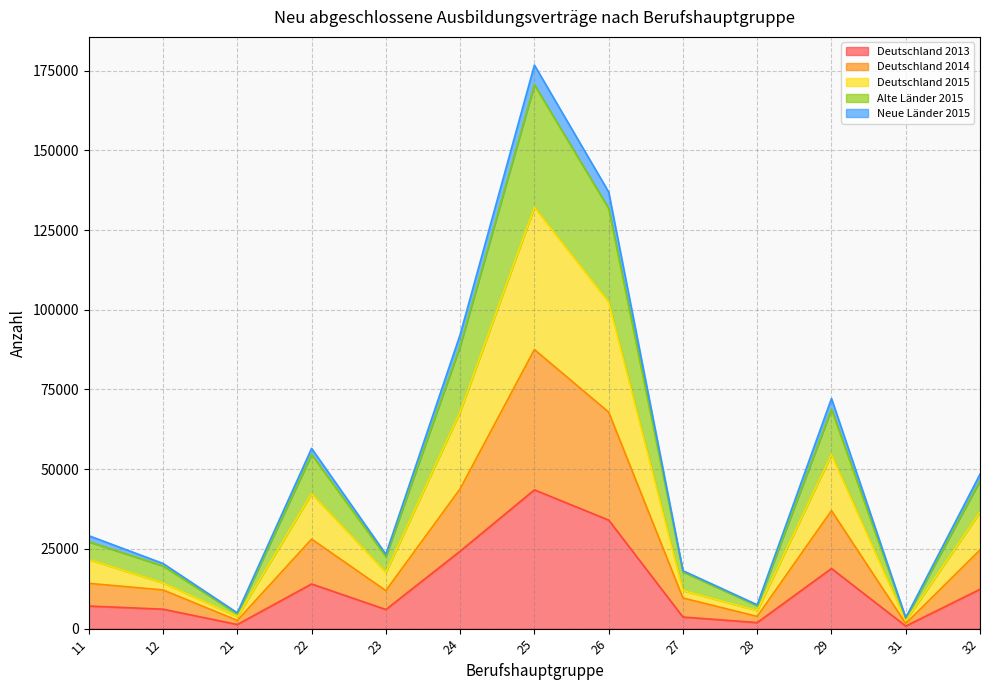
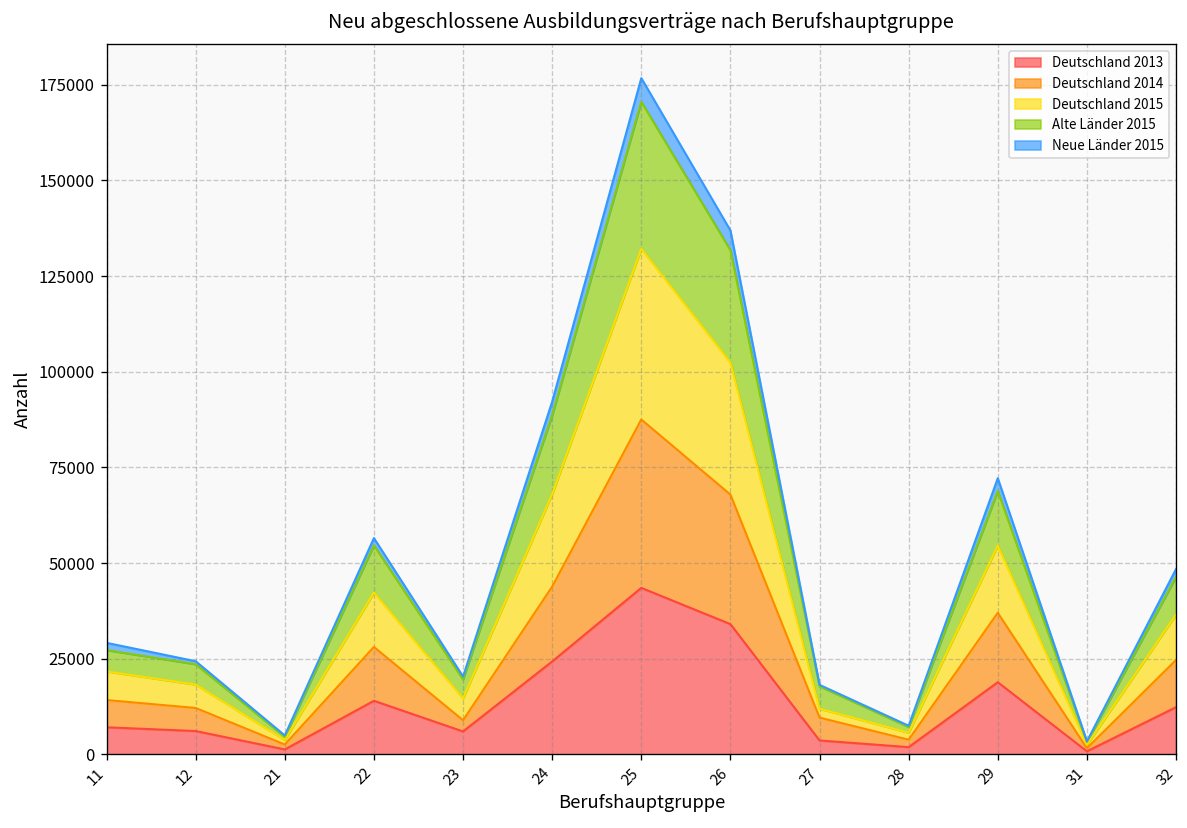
  {
    "Deutschland 2013": {
      "11": 7000,
      "12": 6000,
      "21": 1000,
      "22": 14000,
      "23": 6000,
      "24": 24000,
      "25": 44000,
      "26": 34000,
      "27": 4000,
      "28": 2000,
      "29": 19000,
      "31": 1000,
      "32": 12000
    },
    "Deutschland 2014": {
      "11": 7000,
      "12": 6000,
      "21": 1000,
      "22": 14000,
-     "23": 6000,
+     "23": 3000,
      "24": 20000,
      "25": 44000,
      "26": 34000,
      "27": 6000,
      "28": 2000,
      "29": 18000,
      "31": 1000,
      "32": 12000
    },
    "Deutschland 2015": {
      "11": 7000,
-     "12": 2000,
+     "12": 6000,
      "21": 1000,
      "22": 14000,
      "23": 6000,
      "24": 24000,
      "25": 45000,
      "26": 35000,
      "27": 2000,
      "28": 2000,
      "29": 18000,
      "32": 12000
    },
    "Alte Länder 2015": {
      "11": 6000,
      "22": 12000,
      "24": 21000,
      "25": 38000,
      "26": 29000,
      "29": 14000,
      "32": 10000
    },
    "Neue Länder 2015": {
      "11": 2000,
      "22": 2000,
      "24": 4000,
      "25": 6000,
      "26": 5000,
      "29": 3000,
      "32": 2000
    }
  }
